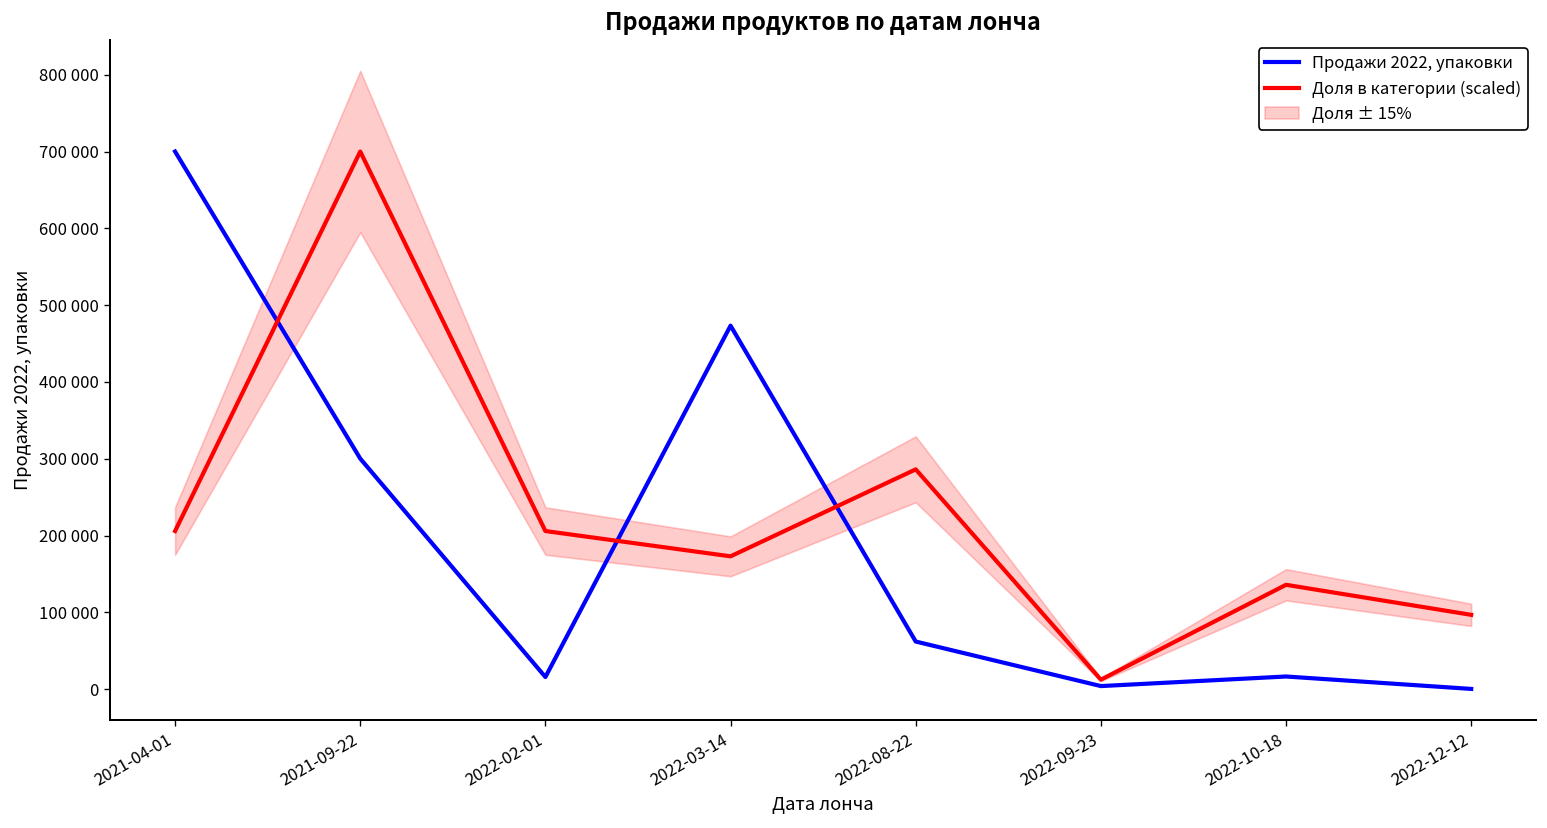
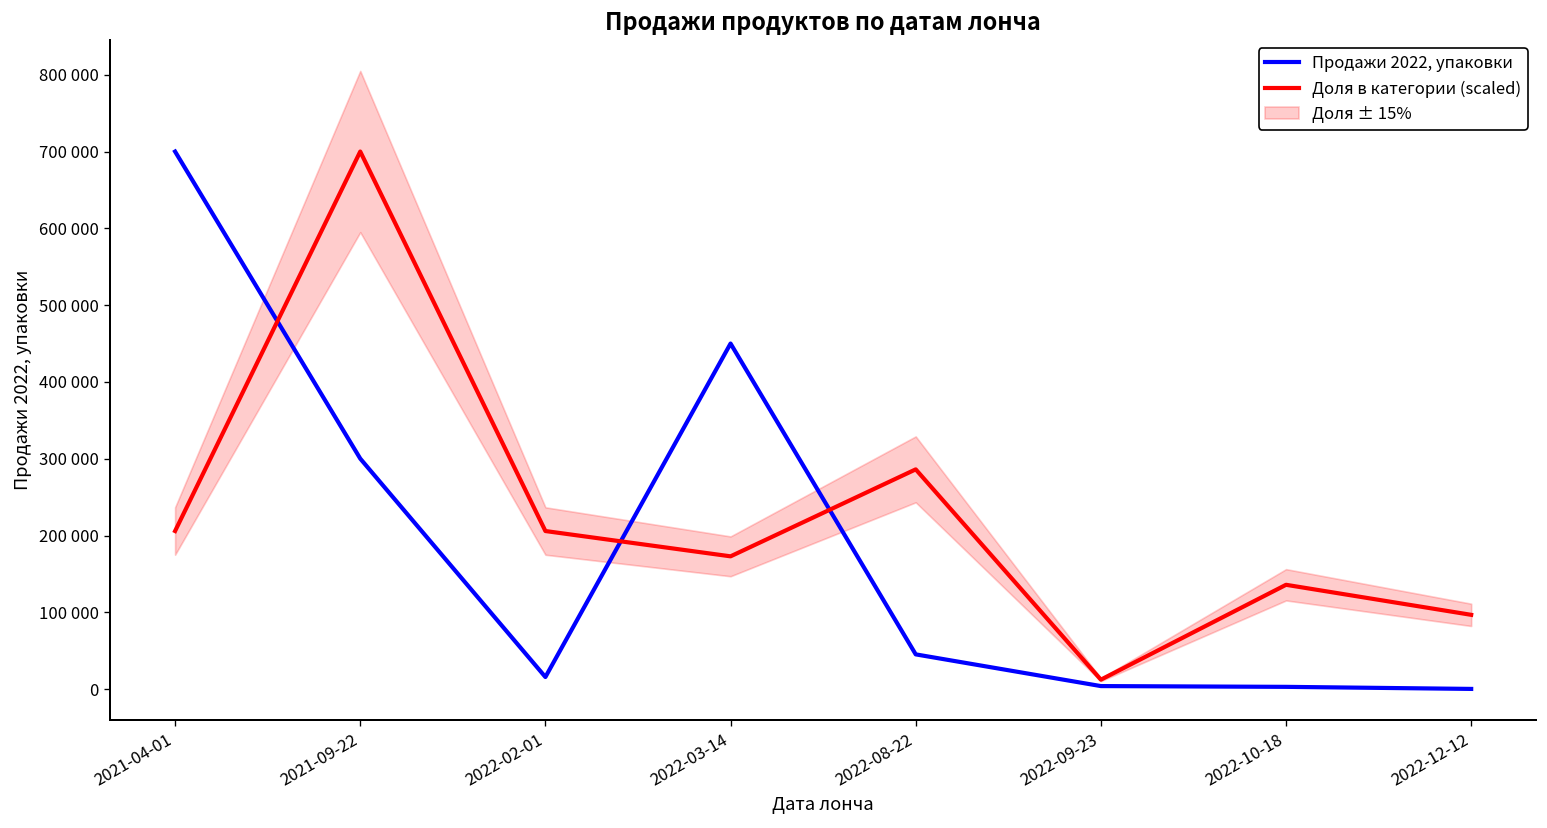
  {
    "Продажи 2022, упаковки": {
      "2021-04-01": 700000,
      "2021-09-22": 300000,
      "2022-02-01": 20000,
-     "2022-03-14": 470000,
-     "2022-08-22": 60000,
+     "2022-03-14": 450000,
+     "2022-08-22": 50000,
      "2022-09-23": 0,
-     "2022-10-18": 20000,
+     "2022-10-18": 0,
      "2022-12-12": 0
    }
  }
